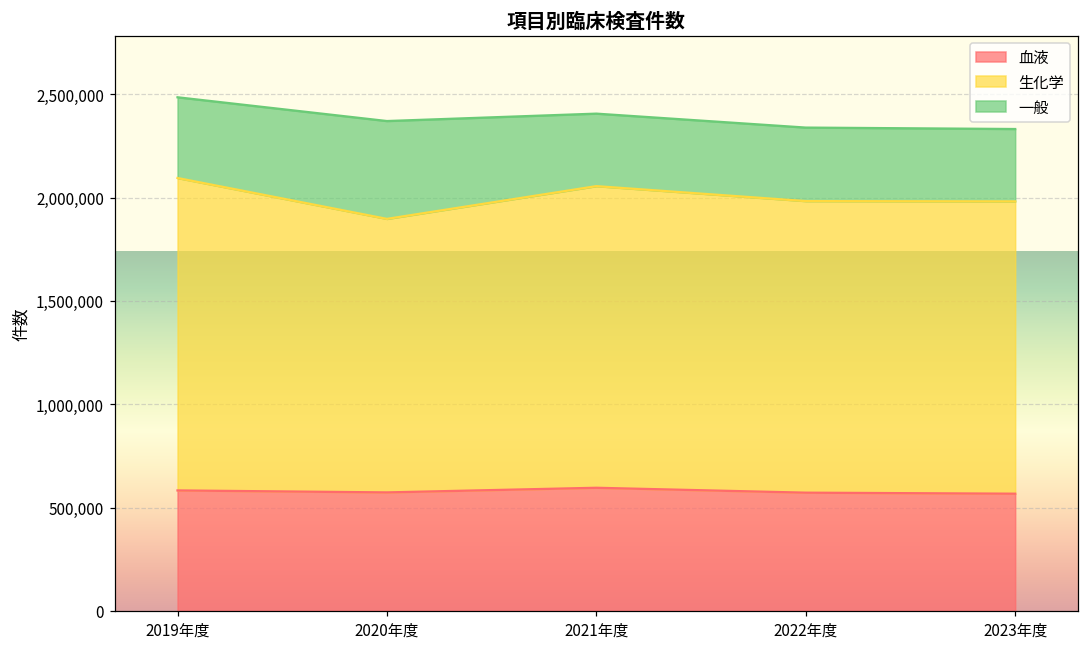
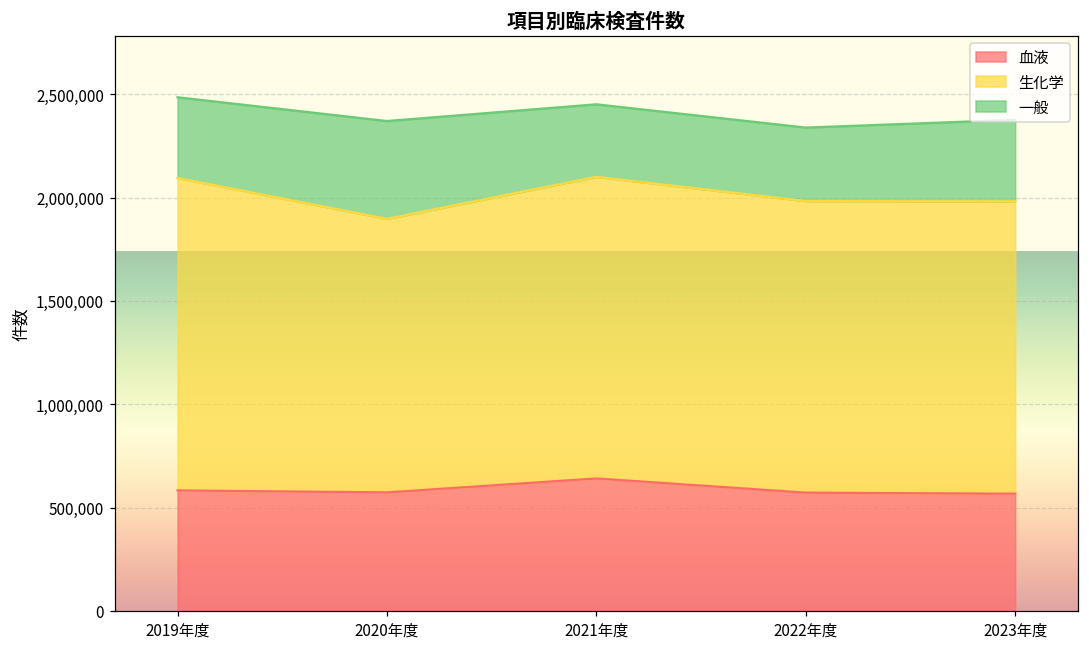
  {
    "血液": {
      "2019年度": "580,000",
      "2020年度": "570,000",
-     "2021年度": "600,000",
+     "2021年度": "640,000",
      "2022年度": "570,000",
      "2023年度": "570,000"
    },
    "生化学": {
      "2019年度": "1,510,000",
      "2020年度": "1,320,000",
      "2021年度": "1,460,000",
      "2022年度": "1,410,000",
      "2023年度": "1,410,000"
    },
    "一般": {
      "2019年度": "390,000",
      "2020年度": "470,000",
      "2021年度": "350,000",
      "2022年度": "360,000",
-     "2023年度": "350,000"
+     "2023年度": "390,000"
    }
  }
